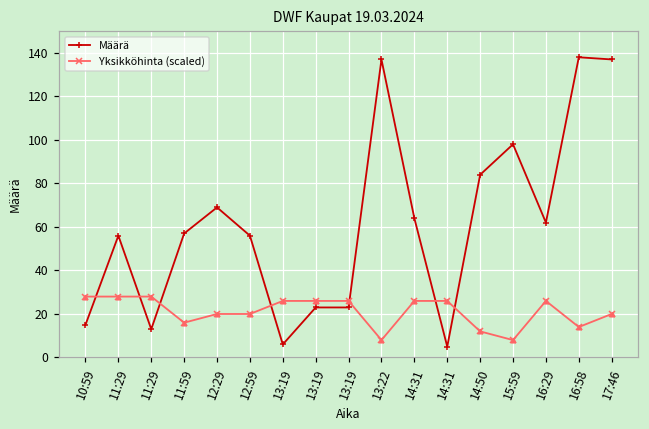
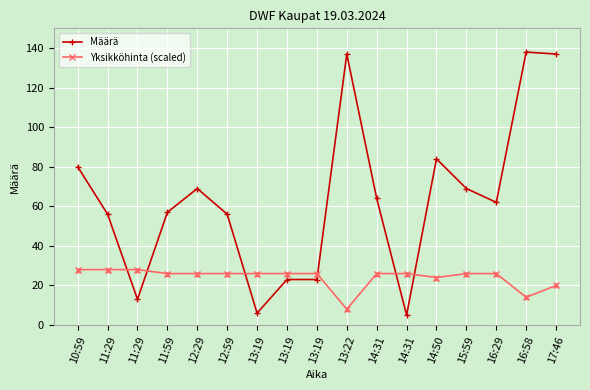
  {
    "Määrä": {
-     "10:59": 15,
+     "10:59": 80,
      "11:59": 57,
      "12:29": 69,
      "12:59": 56,
      "13:22": 137,
      "14:50": 84,
-     "15:59": 98,
+     "15:59": 69,
      "16:29": 62,
      "16:58": 138,
      "17:46": 137
    },
    "Yksikköhinta (scaled)": {
      "10:59": 28,
-     "11:59": 16,
-     "12:29": 20,
-     "12:59": 20,
+     "11:59": 26,
+     "12:29": 26,
+     "12:59": 26,
      "13:22": 8,
-     "14:50": 12,
-     "15:59": 8,
+     "14:50": 24,
+     "15:59": 26,
      "16:29": 26,
      "16:58": 14,
      "17:46": 20
    }
  }
